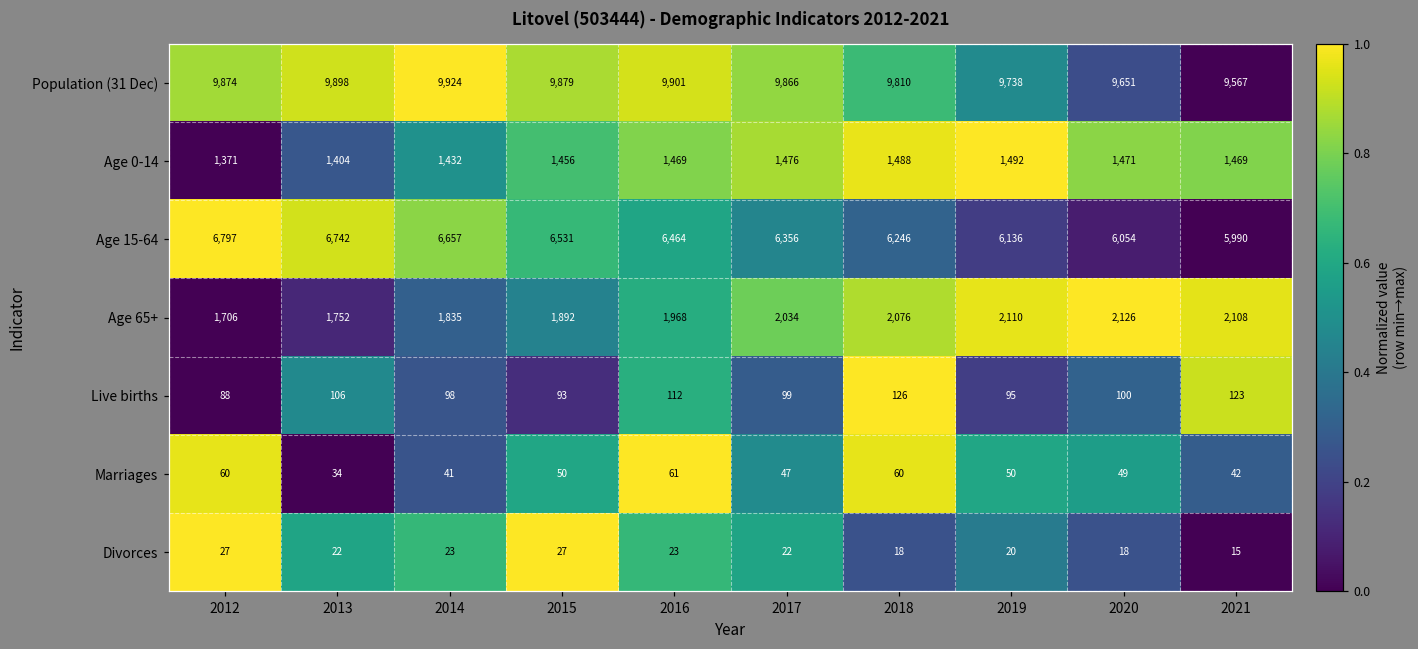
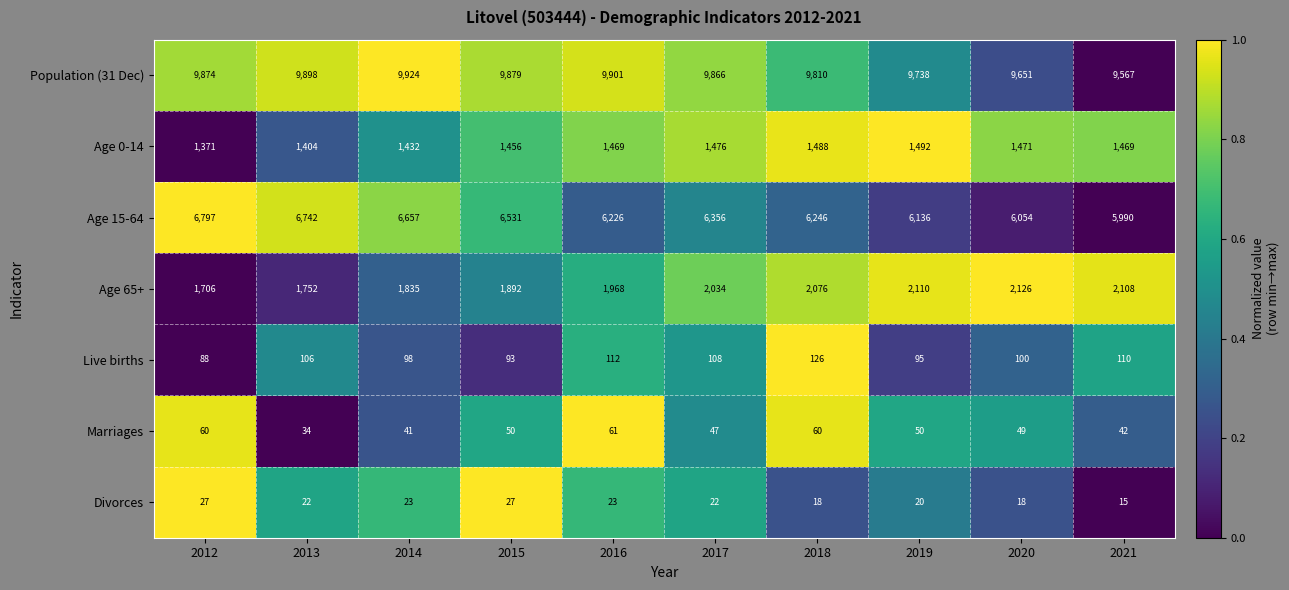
  {
    "Population (31 Dec)": {
      "2012": "9,874",
      "2013": "9,898",
      "2014": "9,924",
      "2015": "9,879",
      "2016": "9,901",
      "2017": "9,866",
      "2018": "9,810",
      "2019": "9,738",
      "2020": "9,651",
      "2021": "9,567"
    },
    "Age 0-14": {
      "2012": "1,371",
      "2013": "1,404",
      "2014": "1,432",
      "2015": "1,456",
      "2016": "1,469",
      "2017": "1,476",
      "2018": "1,488",
      "2019": "1,492",
      "2020": "1,471",
      "2021": "1,469"
    },
    "Age 15-64": {
      "2012": "6,797",
      "2013": "6,742",
      "2014": "6,657",
      "2015": "6,531",
-     "2016": "6,464",
+     "2016": "6,226",
      "2017": "6,356",
      "2018": "6,246",
      "2019": "6,136",
      "2020": "6,054",
      "2021": "5,990"
    },
    "Age 65+": {
      "2012": "1,706",
      "2013": "1,752",
      "2014": "1,835",
      "2015": "1,892",
      "2016": "1,968",
      "2017": "2,034",
      "2018": "2,076",
      "2019": "2,110",
      "2020": "2,126",
      "2021": "2,108"
    },
    "Live births": {
      "2012": "88",
      "2013": "106",
      "2014": "98",
      "2015": "93",
      "2016": "112",
-     "2017": "99",
+     "2017": "108",
      "2018": "126",
      "2019": "95",
      "2020": "100",
-     "2021": "123"
+     "2021": "110"
    },
    "Marriages": {
      "2012": "60",
      "2013": "34",
      "2014": "41",
      "2015": "50",
      "2016": "61",
      "2017": "47",
      "2018": "60",
      "2019": "50",
      "2020": "49",
      "2021": "42"
    },
    "Divorces": {
      "2012": "27",
      "2013": "22",
      "2014": "23",
      "2015": "27",
      "2016": "23",
      "2017": "22",
      "2018": "18",
      "2019": "20",
      "2020": "18",
      "2021": "15"
    }
  }
